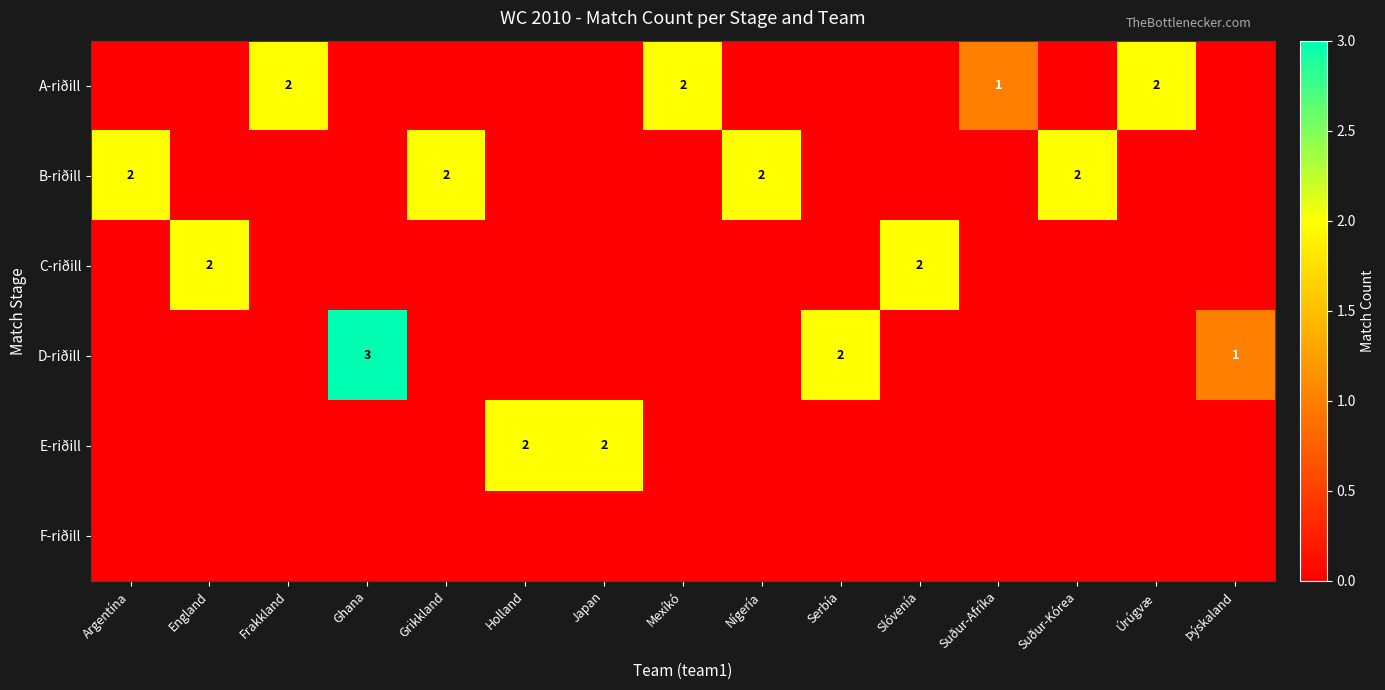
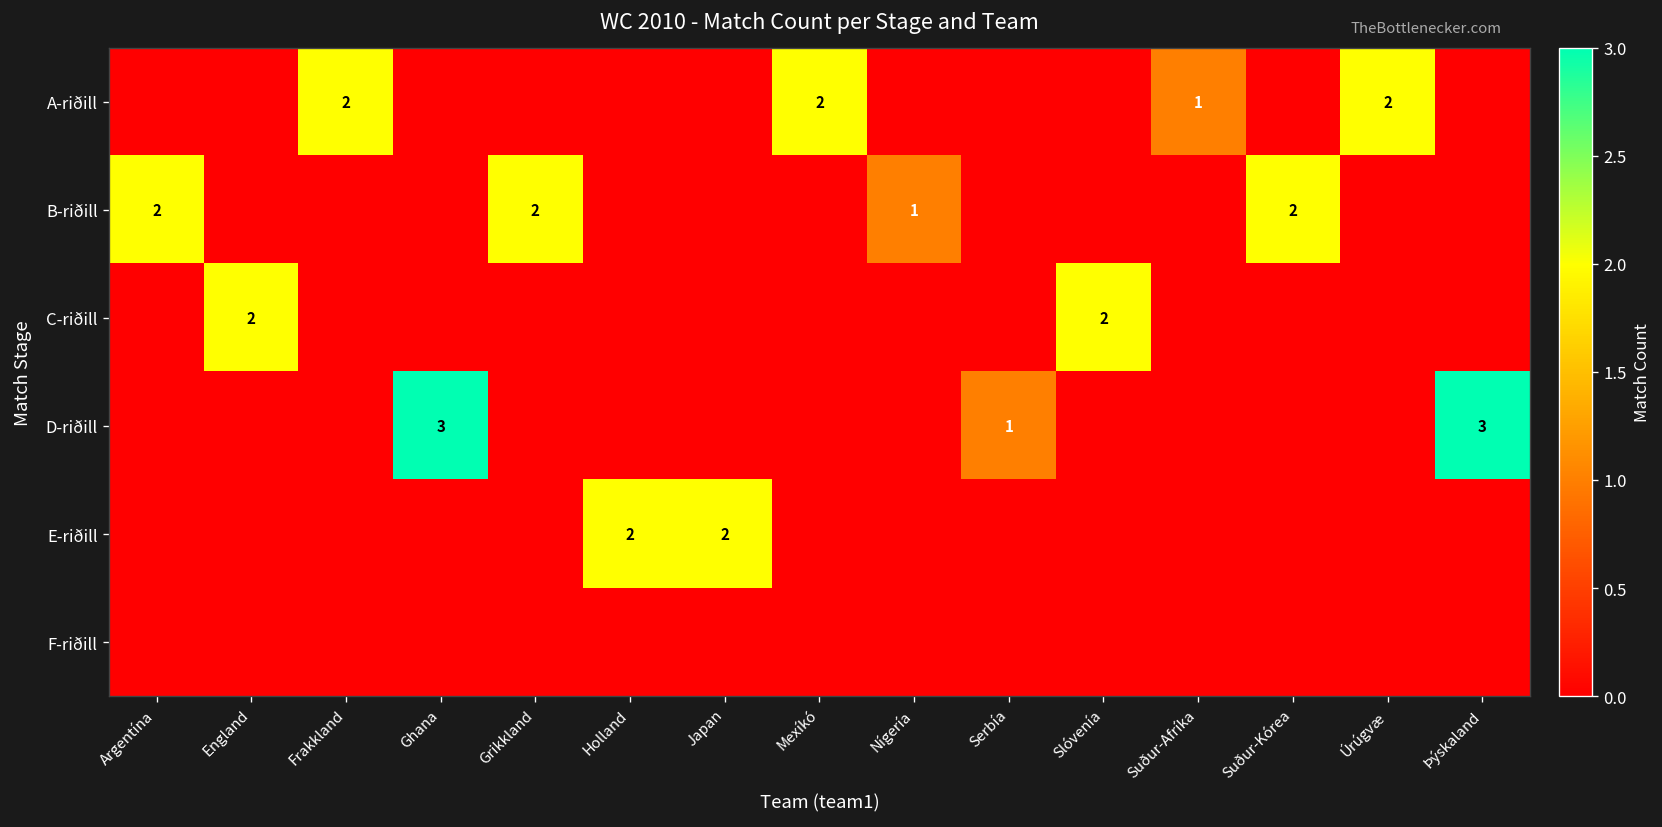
  {
    "A-riðill": {
      "Frakkland": 2,
      "Mexíkó": 2,
      "Suður-Afríka": 1,
      "Úrúgvæ": 2
    },
    "B-riðill": {
      "Argentína": 2,
      "Grikkland": 2,
-     "Nígería": 2,
+     "Nígería": 1,
      "Suður-Kórea": 2
    },
    "C-riðill": {
      "England": 2,
      "Slóvenía": 2
    },
    "D-riðill": {
      "Ghana": 3,
-     "Serbía": 2,
-     "Þýskaland": 1
+     "Serbía": 1,
+     "Þýskaland": 3
    },
    "E-riðill": {
      "Holland": 2,
      "Japan": 2
    }
  }
